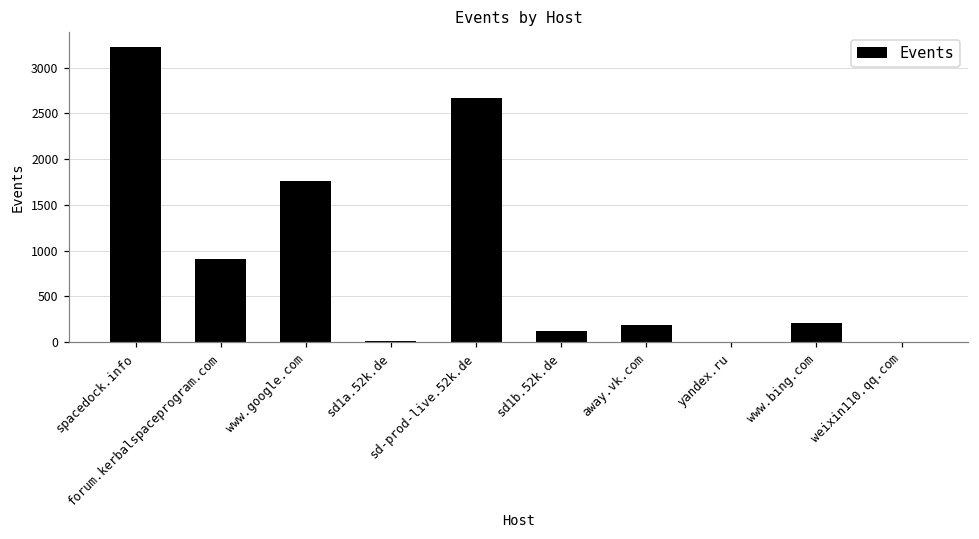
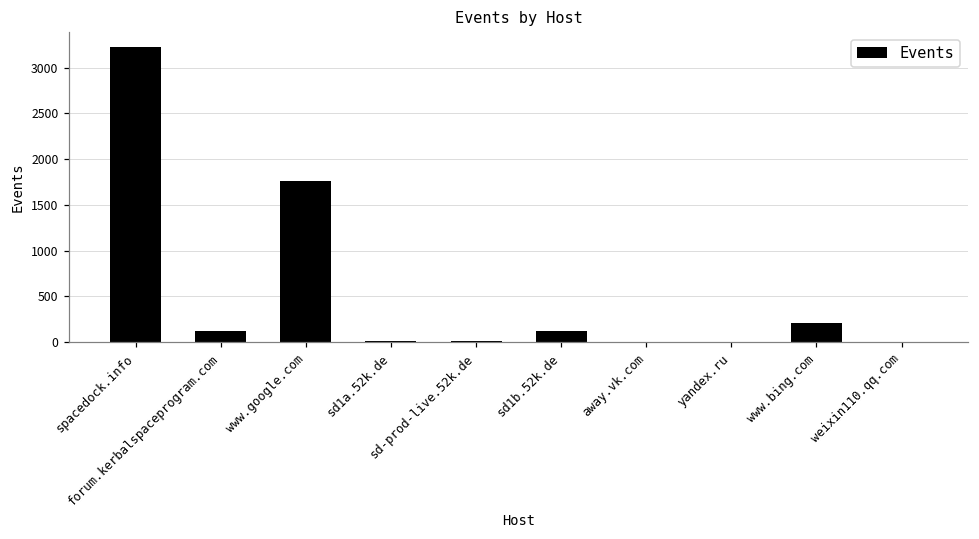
  {
    "spacedock.info": 3200,
-   "forum.kerbalspaceprogram.com": 900,
+   "forum.kerbalspaceprogram.com": 100,
    "www.google.com": 1800,
-   "sd-prod-live.52k.de": 2700,
+   "sd-prod-live.52k.de": 0,
    "sd1b.52k.de": 100,
-   "away.vk.com": 200,
+   "away.vk.com": 0,
    "www.bing.com": 200
  }
